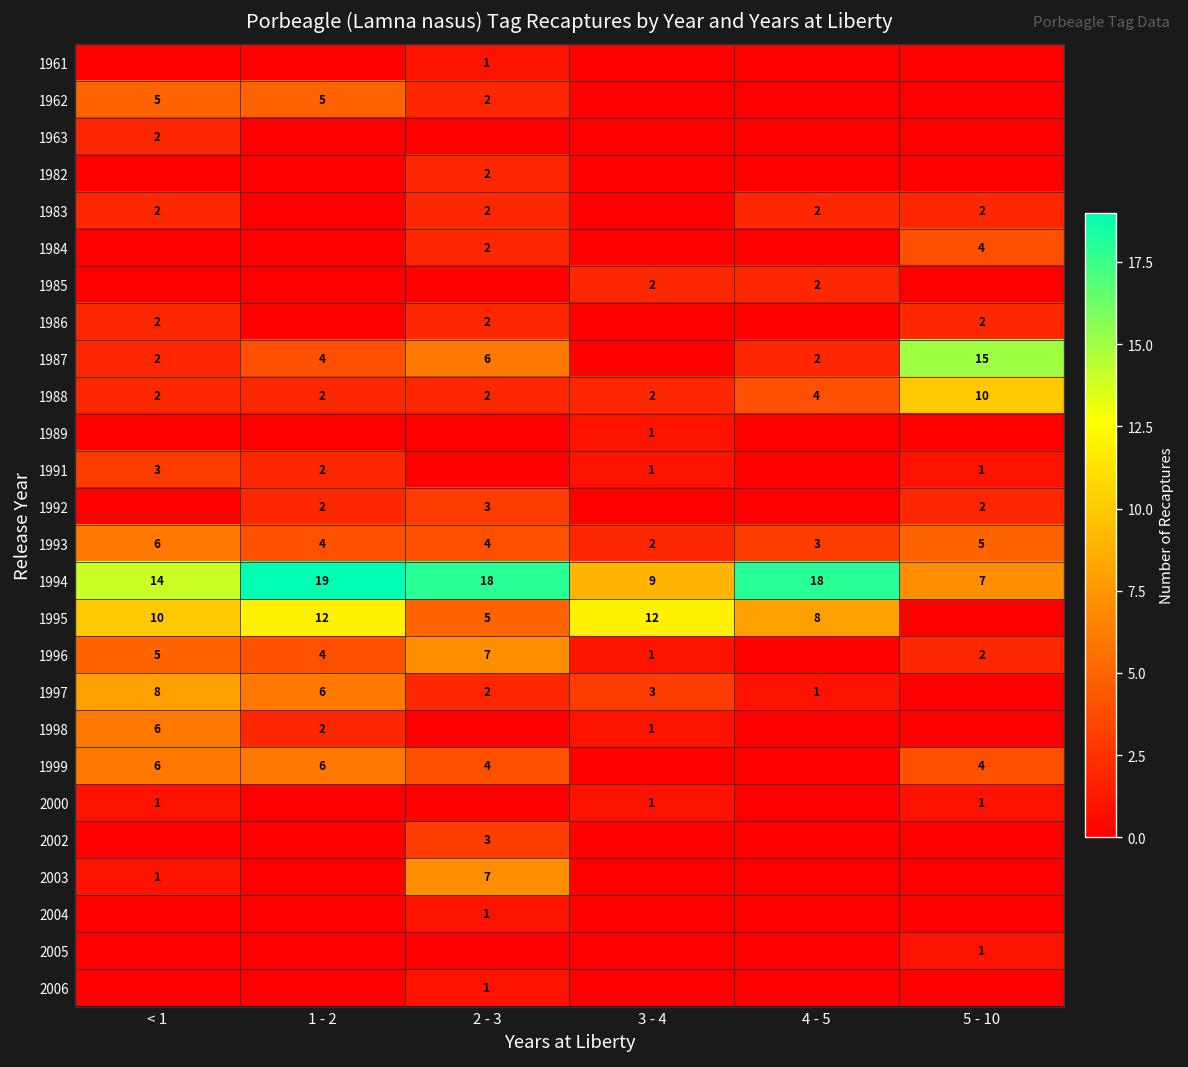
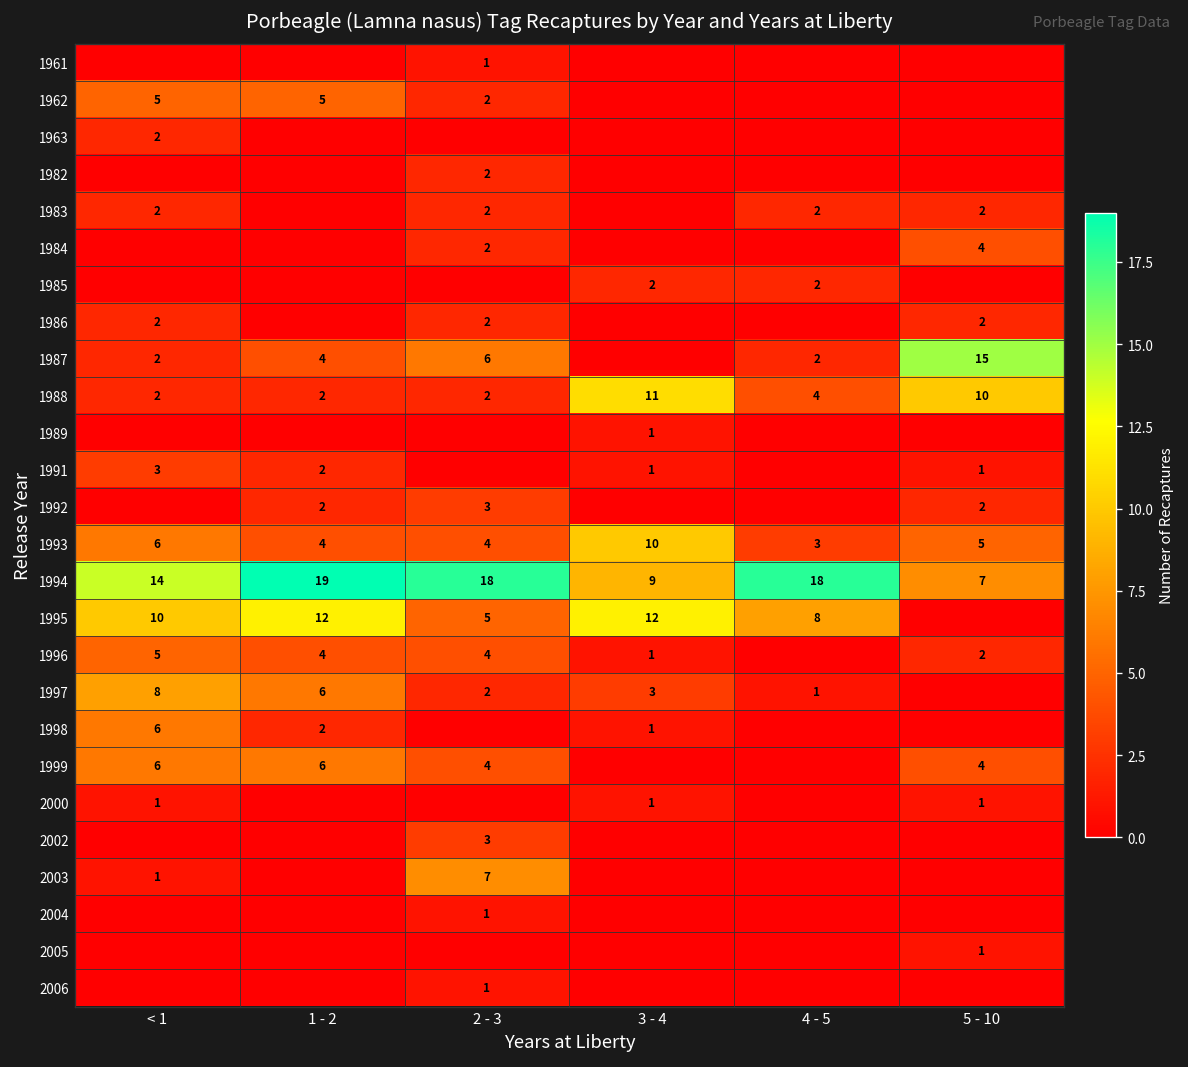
  {
    "1961": {
      "2 - 3": 1
    },
    "1962": {
      "< 1": 5,
      "1 - 2": 5,
      "2 - 3": 2
    },
    "1963": {
      "< 1": 2
    },
    "1982": {
      "2 - 3": 2
    },
    "1983": {
      "< 1": 2,
      "2 - 3": 2,
      "4 - 5": 2,
      "5 - 10": 2
    },
    "1984": {
      "2 - 3": 2,
      "5 - 10": 4
    },
    "1985": {
      "3 - 4": 2,
      "4 - 5": 2
    },
    "1986": {
      "< 1": 2,
      "2 - 3": 2,
      "5 - 10": 2
    },
    "1987": {
      "< 1": 2,
      "1 - 2": 4,
      "2 - 3": 6,
      "4 - 5": 2,
      "5 - 10": 15
    },
    "1988": {
      "< 1": 2,
      "1 - 2": 2,
      "2 - 3": 2,
-     "3 - 4": 2,
+     "3 - 4": 11,
      "4 - 5": 4,
      "5 - 10": 10
    },
    "1989": {
      "3 - 4": 1
    },
    "1991": {
      "< 1": 3,
      "1 - 2": 2,
      "3 - 4": 1,
      "5 - 10": 1
    },
    "1992": {
      "1 - 2": 2,
      "2 - 3": 3,
      "5 - 10": 2
    },
    "1993": {
      "< 1": 6,
      "1 - 2": 4,
      "2 - 3": 4,
-     "3 - 4": 2,
+     "3 - 4": 10,
      "4 - 5": 3,
      "5 - 10": 5
    },
    "1994": {
      "< 1": 14,
      "1 - 2": 19,
      "2 - 3": 18,
      "3 - 4": 9,
      "4 - 5": 18,
      "5 - 10": 7
    },
    "1995": {
      "< 1": 10,
      "1 - 2": 12,
      "2 - 3": 5,
      "3 - 4": 12,
      "4 - 5": 8
    },
    "1996": {
      "< 1": 5,
      "1 - 2": 4,
-     "2 - 3": 7,
+     "2 - 3": 4,
      "3 - 4": 1,
      "5 - 10": 2
    },
    "1997": {
      "< 1": 8,
      "1 - 2": 6,
      "2 - 3": 2,
      "3 - 4": 3,
      "4 - 5": 1
    },
    "1998": {
      "< 1": 6,
      "1 - 2": 2,
      "3 - 4": 1
    },
    "1999": {
      "< 1": 6,
      "1 - 2": 6,
      "2 - 3": 4,
      "5 - 10": 4
    },
    "2000": {
      "< 1": 1,
      "3 - 4": 1,
      "5 - 10": 1
    },
    "2002": {
      "2 - 3": 3
    },
    "2003": {
      "< 1": 1,
      "2 - 3": 7
    },
    "2004": {
      "2 - 3": 1
    },
    "2005": {
      "5 - 10": 1
    },
    "2006": {
      "2 - 3": 1
    }
  }
